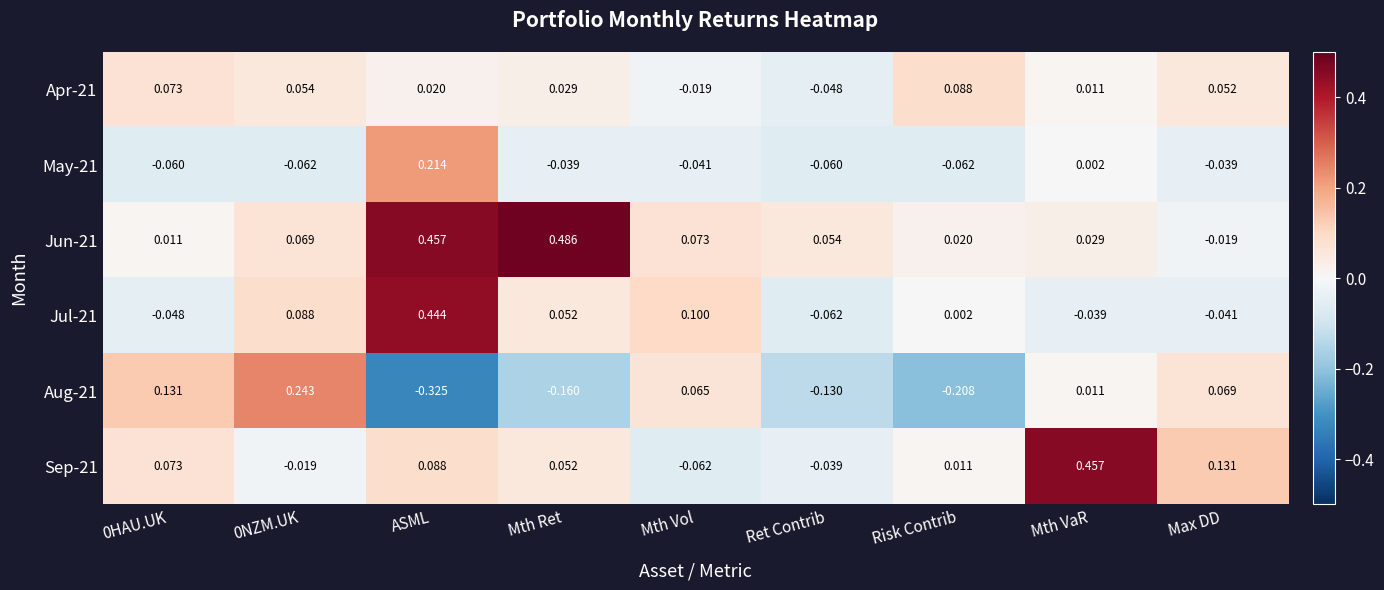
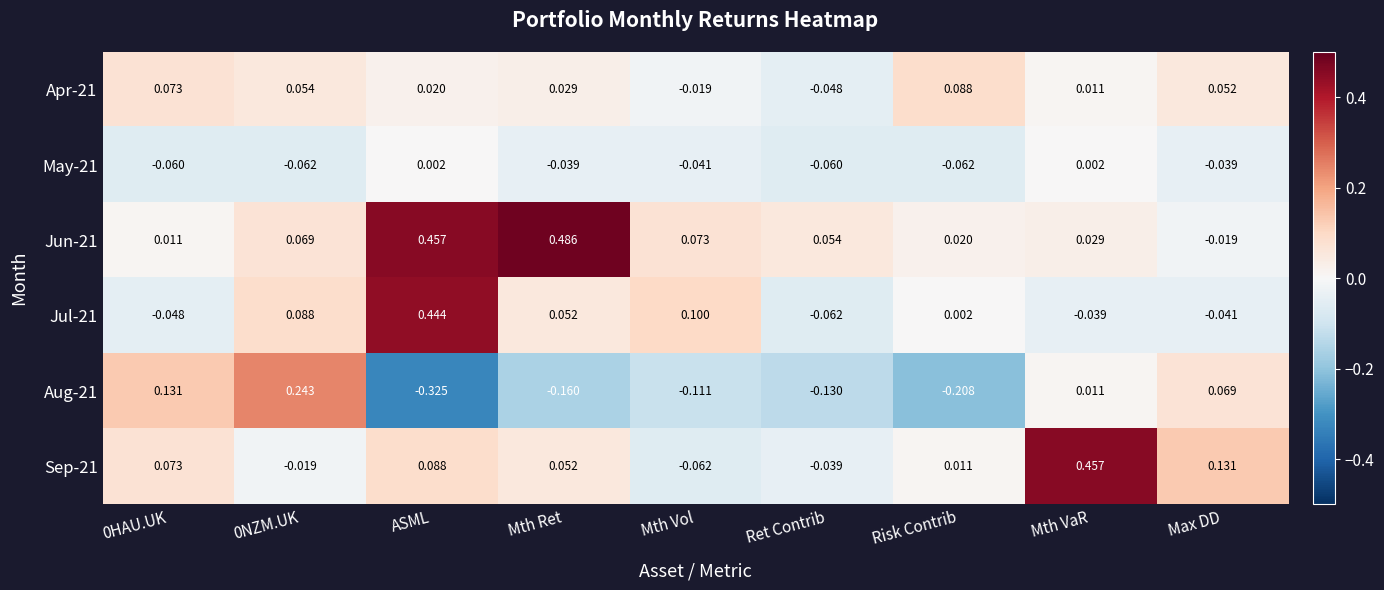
  {
    "Apr-21": {
      "0HAU.UK": 0.073,
      "0NZM.UK": 0.054,
      "ASML": 0.020,
      "Mth Ret": 0.029,
      "Mth Vol": -0.019,
      "Ret Contrib": -0.048,
      "Risk Contrib": 0.088,
      "Mth VaR": 0.011,
      "Max DD": 0.052
    },
    "May-21": {
      "0HAU.UK": -0.060,
      "0NZM.UK": -0.062,
-     "ASML": 0.214,
+     "ASML": 0.002,
      "Mth Ret": -0.039,
      "Mth Vol": -0.041,
      "Ret Contrib": -0.060,
      "Risk Contrib": -0.062,
      "Mth VaR": 0.002,
      "Max DD": -0.039
    },
    "Jun-21": {
      "0HAU.UK": 0.011,
      "0NZM.UK": 0.069,
      "ASML": 0.457,
      "Mth Ret": 0.486,
      "Mth Vol": 0.073,
      "Ret Contrib": 0.054,
      "Risk Contrib": 0.020,
      "Mth VaR": 0.029,
      "Max DD": -0.019
    },
    "Jul-21": {
      "0HAU.UK": -0.048,
      "0NZM.UK": 0.088,
      "ASML": 0.444,
      "Mth Ret": 0.052,
      "Mth Vol": 0.100,
      "Ret Contrib": -0.062,
      "Risk Contrib": 0.002,
      "Mth VaR": -0.039,
      "Max DD": -0.041
    },
    "Aug-21": {
      "0HAU.UK": 0.131,
      "0NZM.UK": 0.243,
      "ASML": -0.325,
      "Mth Ret": -0.160,
-     "Mth Vol": 0.065,
+     "Mth Vol": -0.111,
      "Ret Contrib": -0.130,
      "Risk Contrib": -0.208,
      "Mth VaR": 0.011,
      "Max DD": 0.069
    },
    "Sep-21": {
      "0HAU.UK": 0.073,
      "0NZM.UK": -0.019,
      "ASML": 0.088,
      "Mth Ret": 0.052,
      "Mth Vol": -0.062,
      "Ret Contrib": -0.039,
      "Risk Contrib": 0.011,
      "Mth VaR": 0.457,
      "Max DD": 0.131
    }
  }
